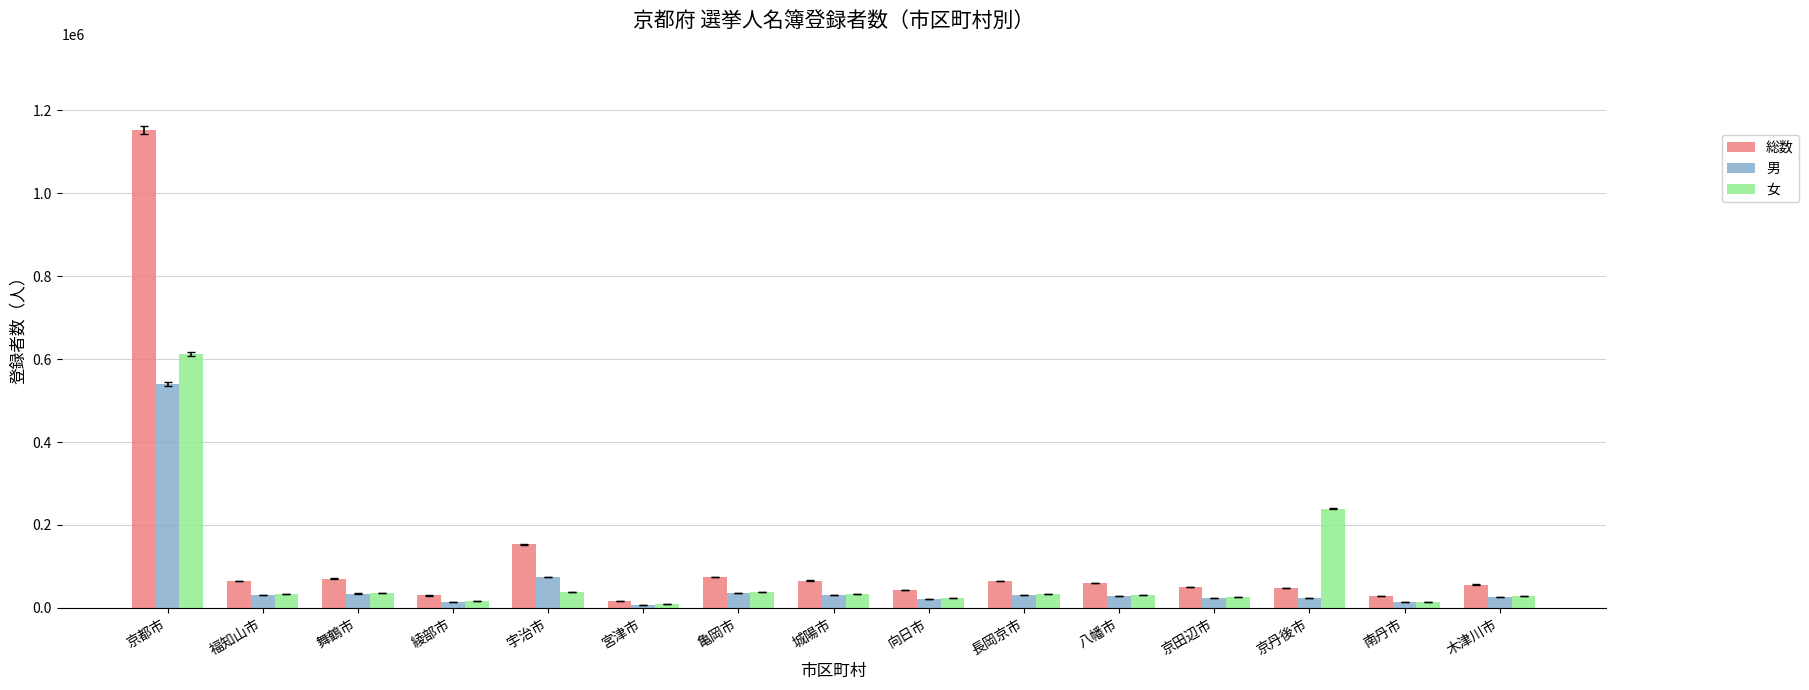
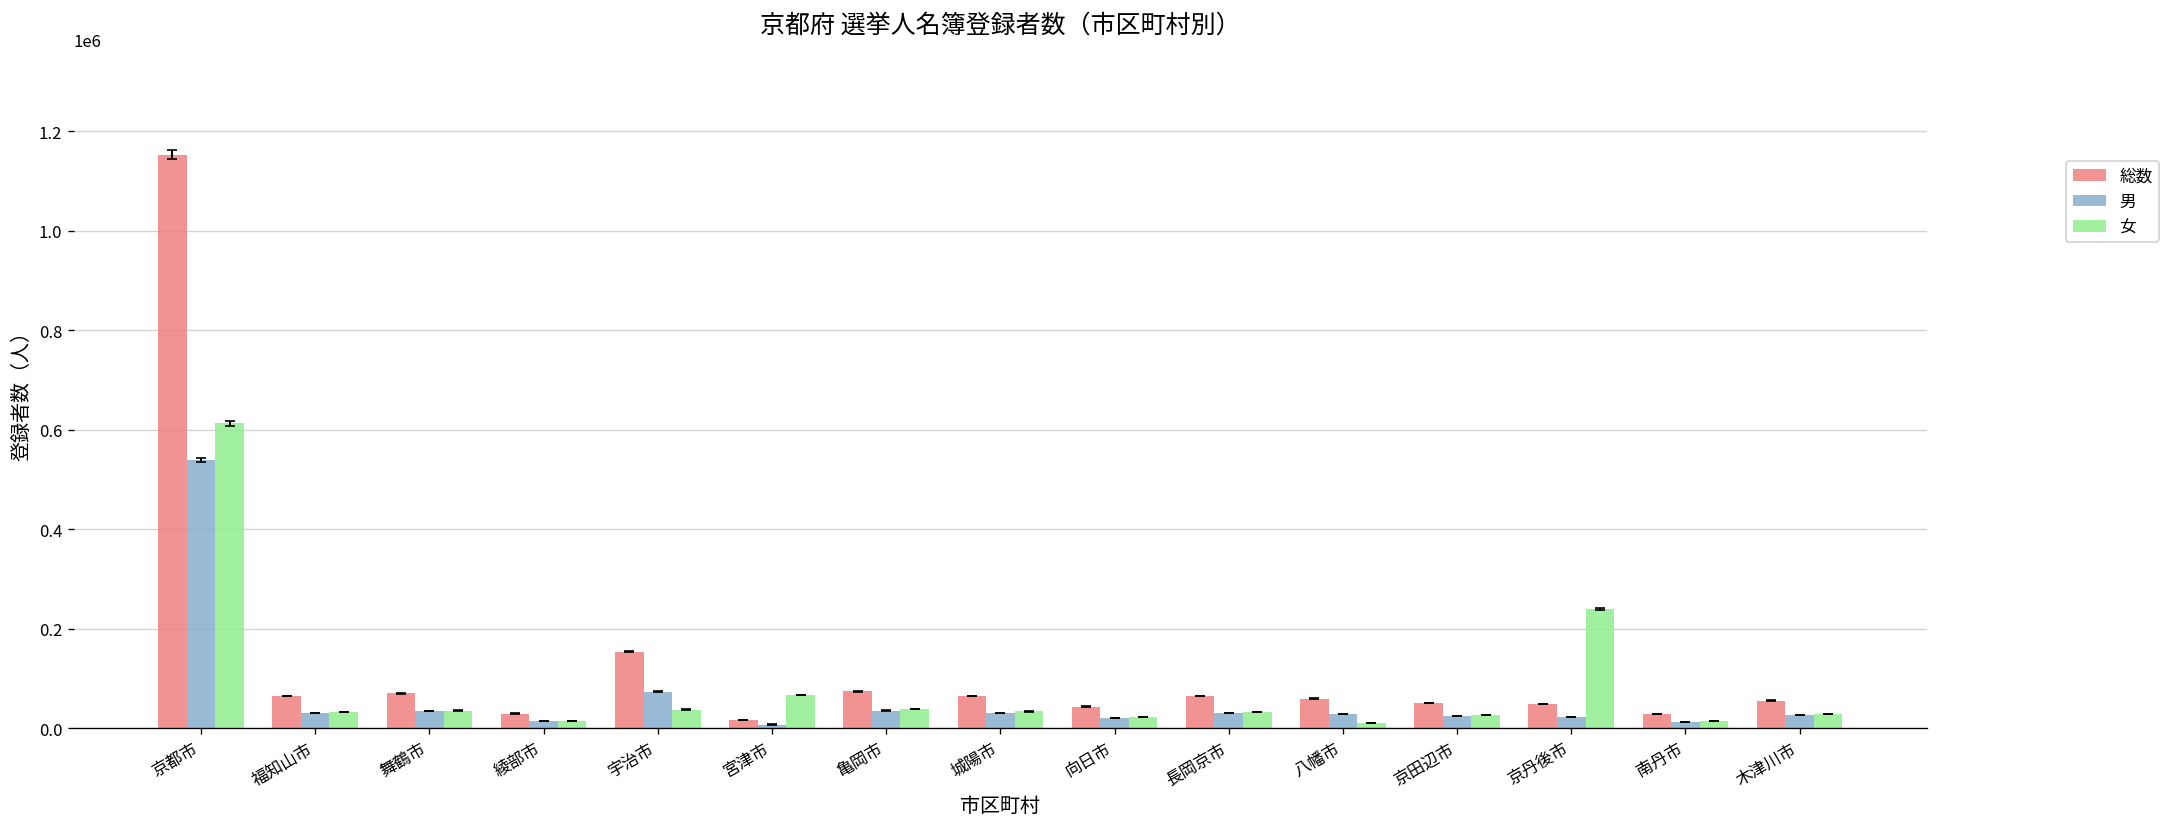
  {
    "総数": {
      "京都市": 1150000,
      "福知山市": 70000,
      "舞鶴市": 70000,
      "綾部市": 30000,
      "宇治市": 150000,
      "宮津市": 20000,
      "亀岡市": 70000,
      "城陽市": 70000,
      "向日市": 40000,
      "長岡京市": 60000,
      "八幡市": 60000,
      "京田辺市": 50000,
      "京丹後市": 50000,
      "南丹市": 30000,
      "木津川市": 60000
    },
    "男": {
      "京都市": 540000,
      "福知山市": 30000,
      "舞鶴市": 30000,
      "綾部市": 10000,
      "宇治市": 70000,
      "宮津市": 10000,
      "亀岡市": 40000,
      "城陽市": 30000,
      "向日市": 20000,
      "長岡京市": 30000,
      "八幡市": 30000,
      "京田辺市": 20000,
      "京丹後市": 20000,
      "南丹市": 10000,
      "木津川市": 30000
    },
    "女": {
      "京都市": 610000,
      "福知山市": 30000,
      "舞鶴市": 40000,
      "綾部市": 20000,
      "宇治市": 40000,
-     "宮津市": 10000,
+     "宮津市": 70000,
      "亀岡市": 40000,
      "城陽市": 30000,
      "向日市": 20000,
      "長岡京市": 30000,
-     "八幡市": 30000,
+     "八幡市": 10000,
      "京田辺市": 30000,
      "京丹後市": 240000,
      "南丹市": 10000,
      "木津川市": 30000
    }
  }
